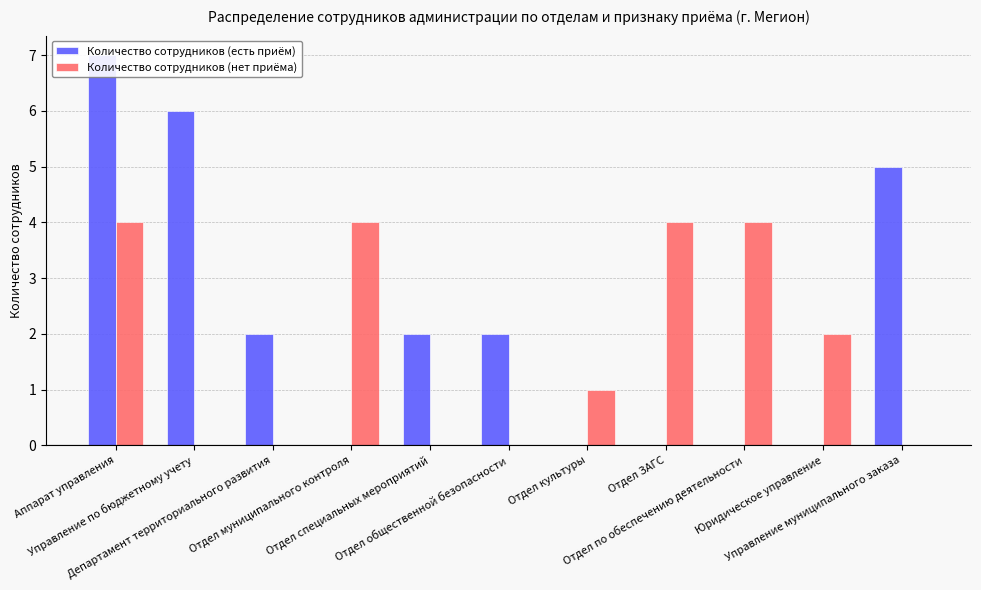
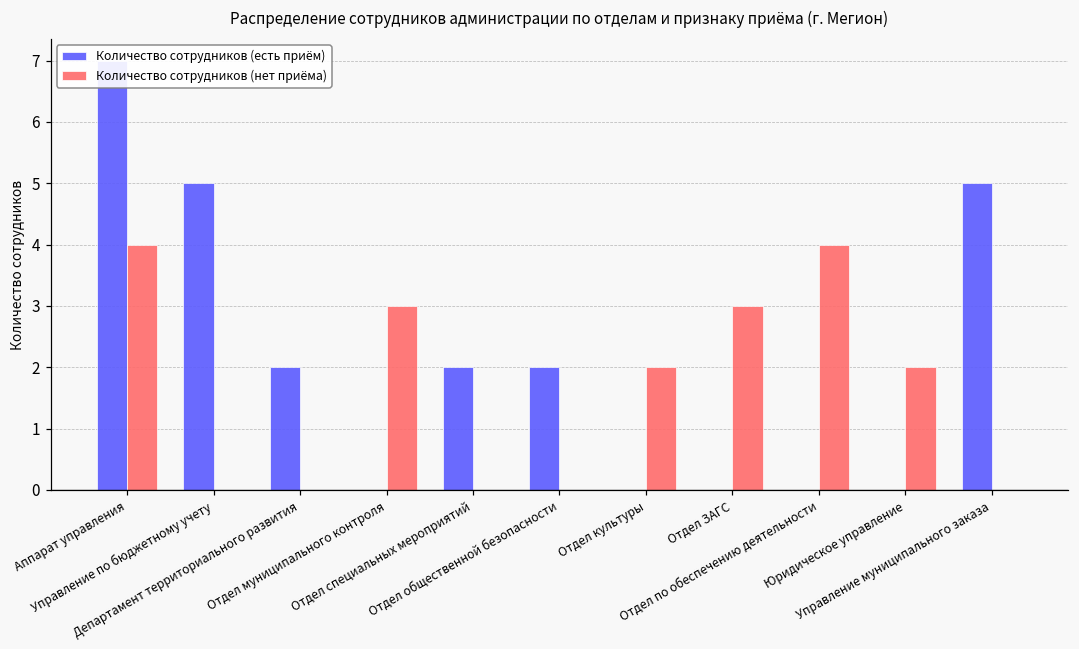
  {
    "Количество сотрудников (есть приём)": {
-     "Управление по бюджетному учету": 6,
+     "Управление по бюджетному учету": 5,
      "Департамент территориального развития": 2,
      "Отдел муниципального контроля": 0,
      "Отдел специальных мероприятий": 2,
      "Отдел общественной безопасности": 2,
      "Отдел культуры": 0,
      "Отдел ЗАГС": 0,
      "Отдел по обеспечению деятельности": 0,
      "Юридическое управление": 0,
      "Управление муниципального заказа": 5
    },
    "Количество сотрудников (нет приёма)": {
      "Аппарат управления": 4,
      "Управление по бюджетному учету": 0,
      "Департамент территориального развития": 0,
-     "Отдел муниципального контроля": 4,
+     "Отдел муниципального контроля": 3,
      "Отдел специальных мероприятий": 0,
      "Отдел общественной безопасности": 0,
-     "Отдел культуры": 1,
-     "Отдел ЗАГС": 4,
+     "Отдел культуры": 2,
+     "Отдел ЗАГС": 3,
      "Отдел по обеспечению деятельности": 4,
      "Юридическое управление": 2,
      "Управление муниципального заказа": 0
    }
  }
